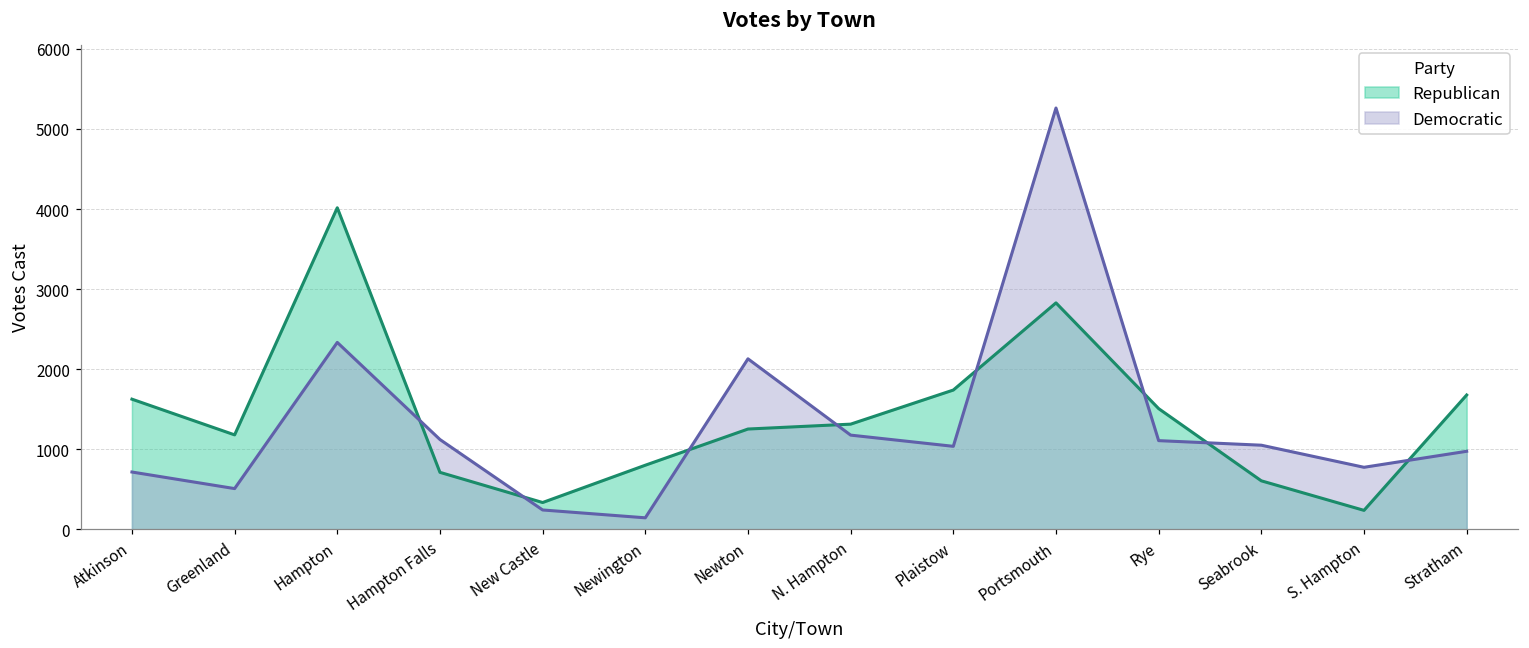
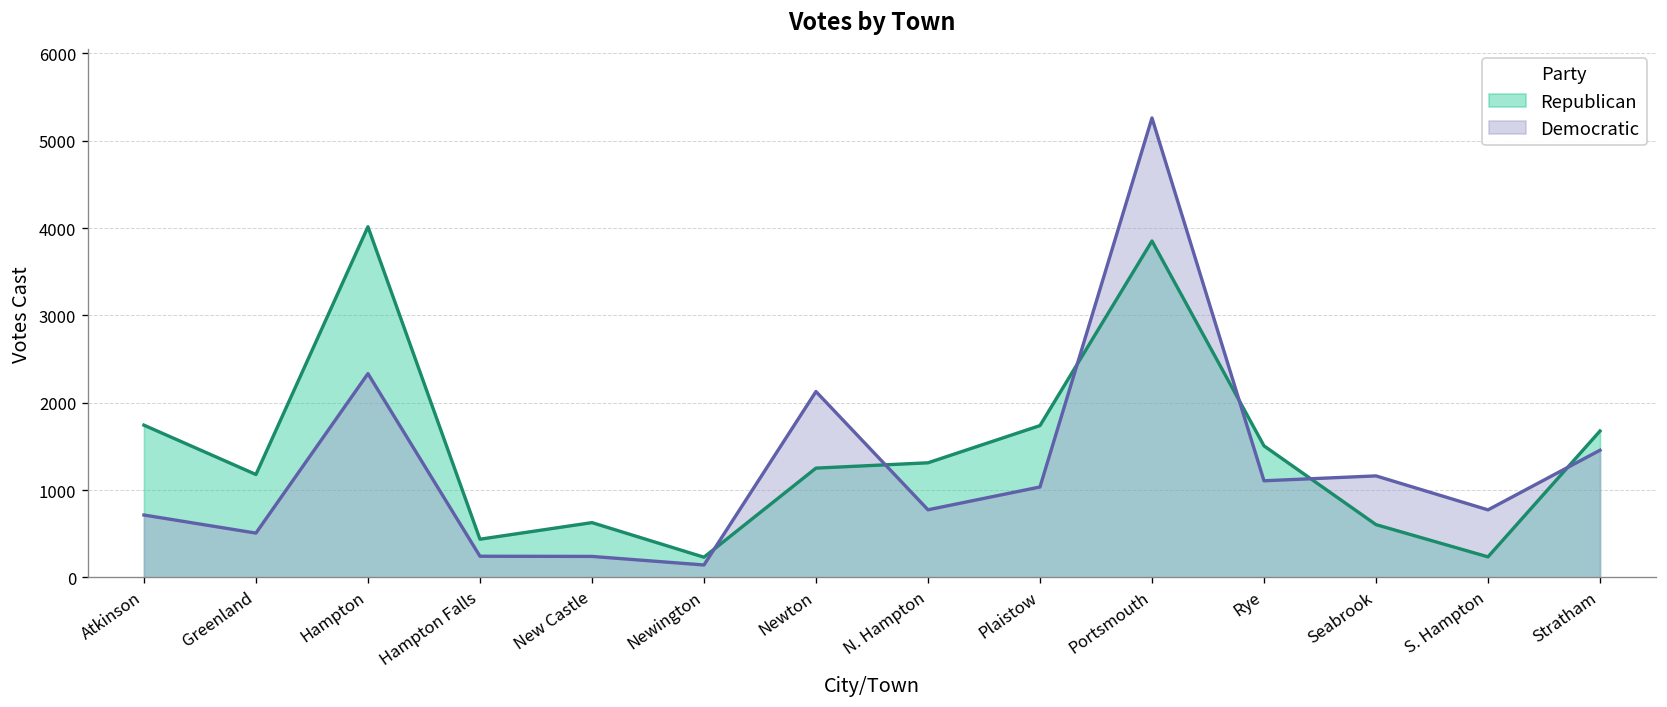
  {
    "Republican": {
-     "Atkinson": 1600,
+     "Atkinson": 1700,
      "Greenland": 1200,
      "Hampton": 4000,
-     "Hampton Falls": 700,
-     "New Castle": 300,
-     "Newington": 800,
+     "Hampton Falls": 400,
+     "New Castle": 600,
+     "Newington": 200,
      "Newton": 1300,
      "N. Hampton": 1300,
      "Plaistow": 1700,
-     "Portsmouth": 2800,
+     "Portsmouth": 3900,
      "Rye": 1500,
      "Seabrook": 600,
      "S. Hampton": 200,
      "Stratham": 1700
    },
    "Democratic": {
      "Atkinson": 700,
      "Greenland": 500,
      "Hampton": 2300,
-     "Hampton Falls": 1100,
+     "Hampton Falls": 200,
      "New Castle": 200,
      "Newington": 100,
      "Newton": 2100,
-     "N. Hampton": 1200,
+     "N. Hampton": 800,
      "Plaistow": 1000,
      "Portsmouth": 5300,
      "Rye": 1100,
-     "Seabrook": 1100,
+     "Seabrook": 1200,
      "S. Hampton": 800,
-     "Stratham": 1000
+     "Stratham": 1500
    }
  }
